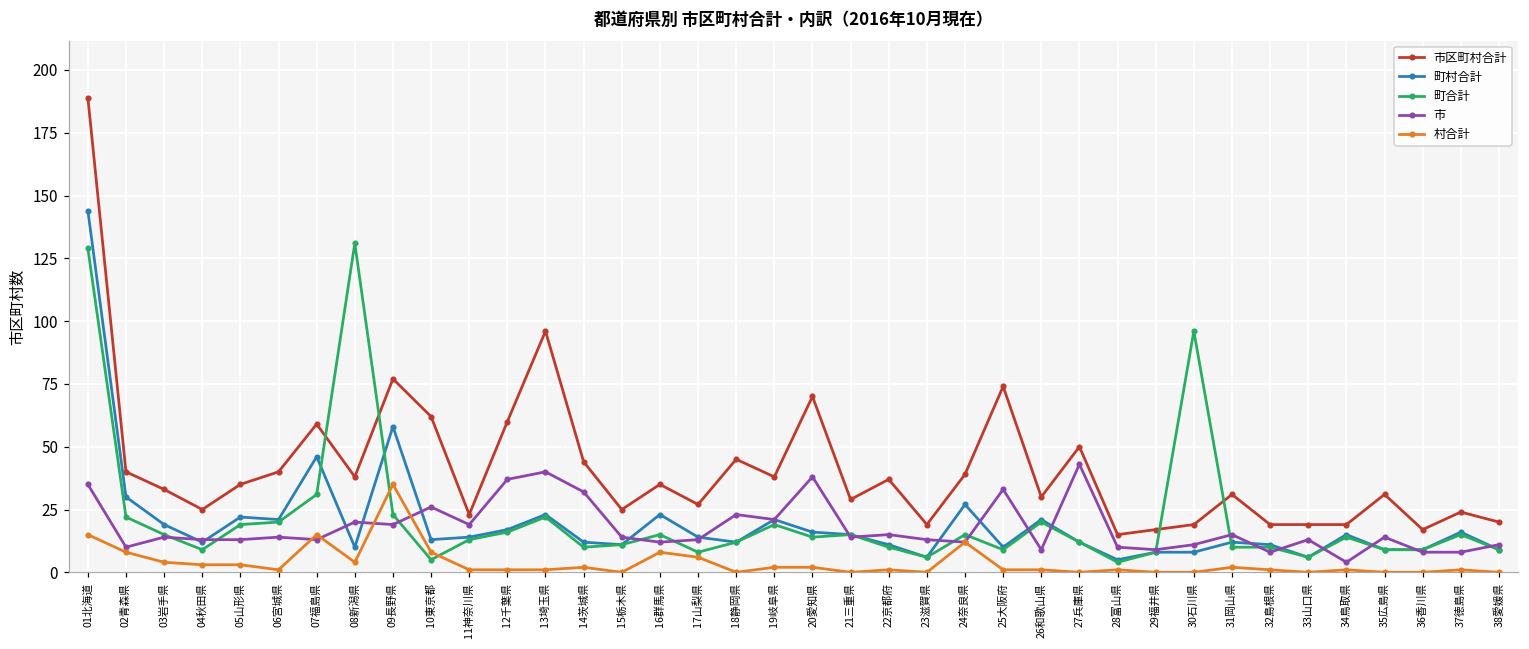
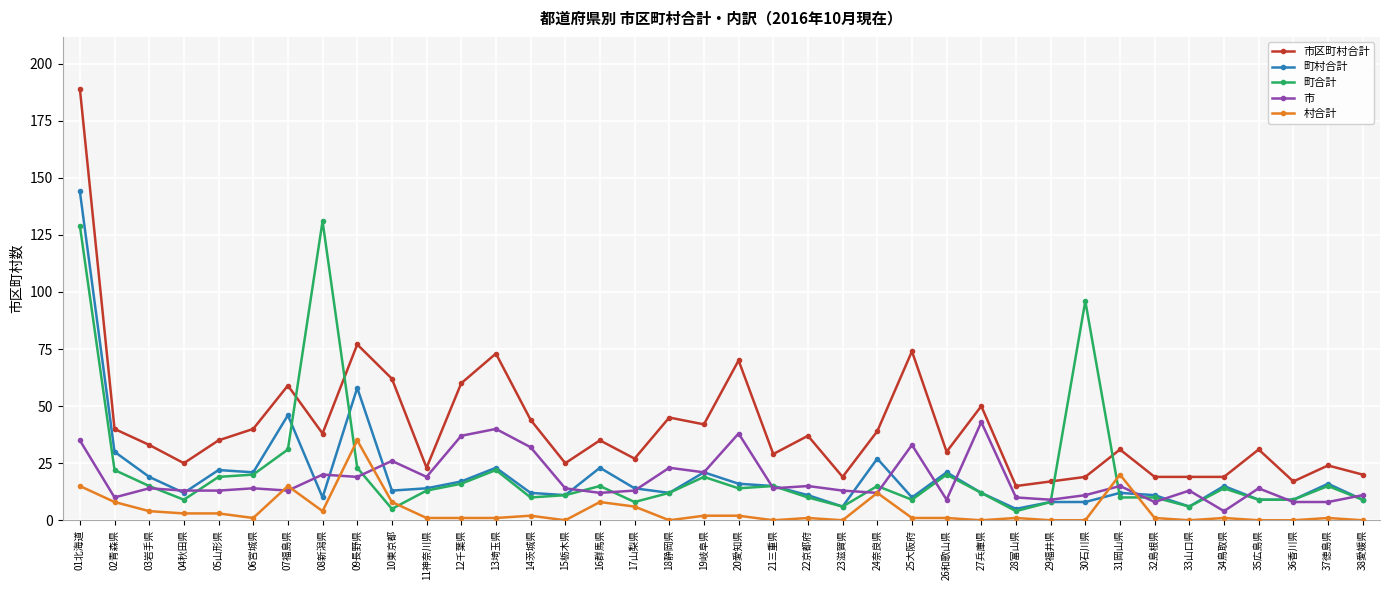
  {
    "市区町村合計": {
      "01北海道": 189,
      "02青森県": 40,
      "03岩手県": 33,
      "04秋田県": 25,
      "05山形県": 35,
      "06宮城県": 40,
      "07福島県": 59,
      "08新潟県": 38,
      "09長野県": 77,
      "10東京都": 62,
      "11神奈川県": 23,
      "12千葉県": 60,
-     "13埼玉県": 96,
+     "13埼玉県": 73,
      "14茨城県": 44,
      "15栃木県": 25,
      "16群馬県": 35,
      "17山梨県": 27,
      "18静岡県": 45,
-     "19岐阜県": 38,
+     "19岐阜県": 42,
      "20愛知県": 70,
      "21三重県": 29,
      "22京都府": 37,
      "23滋賀県": 19,
      "24奈良県": 39,
      "25大阪府": 74,
      "26和歌山県": 30,
      "27兵庫県": 50,
      "28富山県": 15,
      "29福井県": 17,
      "30石川県": 19,
      "31岡山県": 31,
      "32島根県": 19,
      "33山口県": 19,
      "34鳥取県": 19,
      "35広島県": 31,
      "36香川県": 17,
      "37徳島県": 24,
      "38愛媛県": 20
    },
    "町村合計": {
      "01北海道": 144,
      "02青森県": 30,
      "03岩手県": 19,
      "05山形県": 22,
      "07福島県": 46,
      "08新潟県": 10,
      "09長野県": 58,
      "10東京都": 13,
      "14茨城県": 12,
      "16群馬県": 23,
      "20愛知県": 16,
      "24奈良県": 27,
      "30石川県": 8,
      "31岡山県": 12
    },
    "町合計": {
      "01北海道": 129,
      "02青森県": 22,
      "04秋田県": 9,
      "05山形県": 19,
      "07福島県": 31,
      "08新潟県": 131,
      "09長野県": 23,
      "10東京都": 5,
      "14茨城県": 10,
      "16群馬県": 15,
      "17山梨県": 8,
      "19岐阜県": 19,
      "20愛知県": 14,
      "24奈良県": 15,
      "30石川県": 96,
      "31岡山県": 10
    },
    "市": {
      "01北海道": 35,
      "02青森県": 10,
      "05山形県": 13,
      "06宮城県": 14,
      "07福島県": 13,
      "08新潟県": 20,
      "09長野県": 19,
      "10東京都": 26,
      "11神奈川県": 19,
      "12千葉県": 37,
      "13埼玉県": 40,
      "14茨城県": 32,
      "15栃木県": 14,
      "16群馬県": 12,
      "18静岡県": 23,
      "20愛知県": 38,
      "22京都府": 15,
      "23滋賀県": 13,
      "25大阪府": 33,
      "26和歌山県": 9,
      "27兵庫県": 43,
      "28富山県": 10,
      "30石川県": 11,
      "31岡山県": 15,
      "32島根県": 8,
      "33山口県": 13,
      "34鳥取県": 4,
      "35広島県": 14,
      "37徳島県": 8,
      "38愛媛県": 11
    },
    "村合計": {
      "01北海道": 15,
      "02青森県": 8,
      "03岩手県": 4,
      "04秋田県": 3,
      "05山形県": 3,
      "06宮城県": 1,
      "07福島県": 15,
      "08新潟県": 4,
      "09長野県": 35,
      "10東京都": 8,
      "11神奈川県": 1,
      "12千葉県": 1,
      "13埼玉県": 1,
      "14茨城県": 2,
      "15栃木県": 0,
      "16群馬県": 8,
      "17山梨県": 6,
      "18静岡県": 0,
      "19岐阜県": 2,
      "20愛知県": 2,
      "21三重県": 0,
      "22京都府": 1,
      "23滋賀県": 0,
      "25大阪府": 1,
      "26和歌山県": 1,
      "27兵庫県": 0,
      "28富山県": 1,
      "29福井県": 0,
      "30石川県": 0,
-     "31岡山県": 2,
+     "31岡山県": 20,
      "32島根県": 1,
      "33山口県": 0,
      "34鳥取県": 1,
      "35広島県": 0,
      "36香川県": 0,
      "37徳島県": 1,
      "38愛媛県": 0
    }
  }
